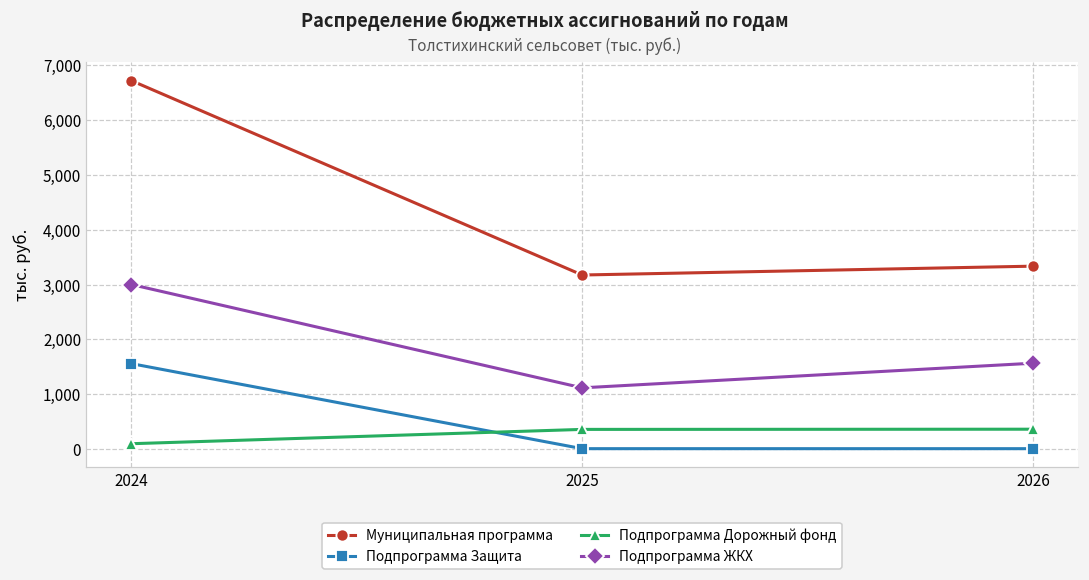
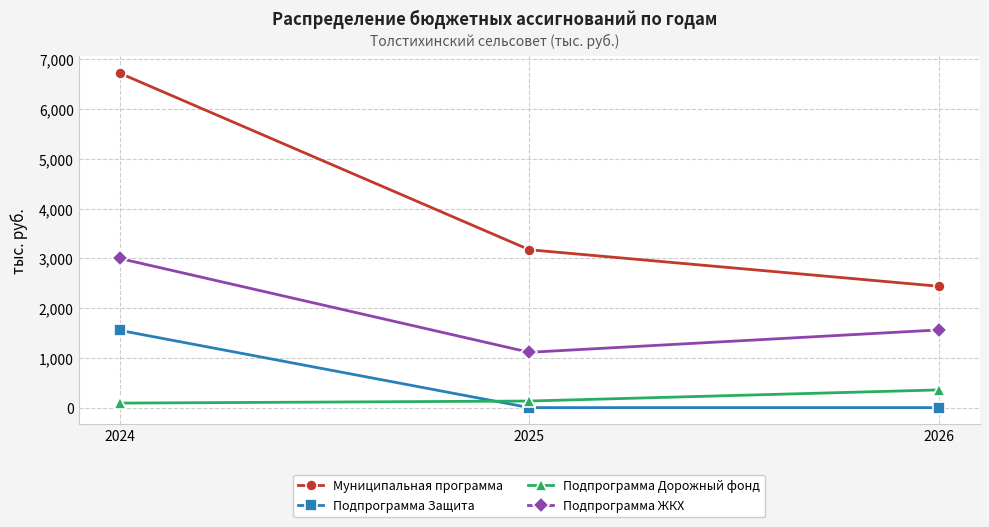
  {
    "Муниципальная программа": {
      "2024": "6,700",
      "2025": "3,200",
-     "2026": "3,300"
+     "2026": "2,400"
    },
    "Подпрограмма Защита": {
      "2024": "1,600",
      "2025": "0",
      "2026": "0"
    },
    "Подпрограмма Дорожный фонд": {
      "2024": "100",
-     "2025": "400",
+     "2025": "100",
      "2026": "400"
    },
    "Подпрограмма ЖКХ": {
      "2024": "3,000",
      "2025": "1,100",
      "2026": "1,600"
    }
  }
